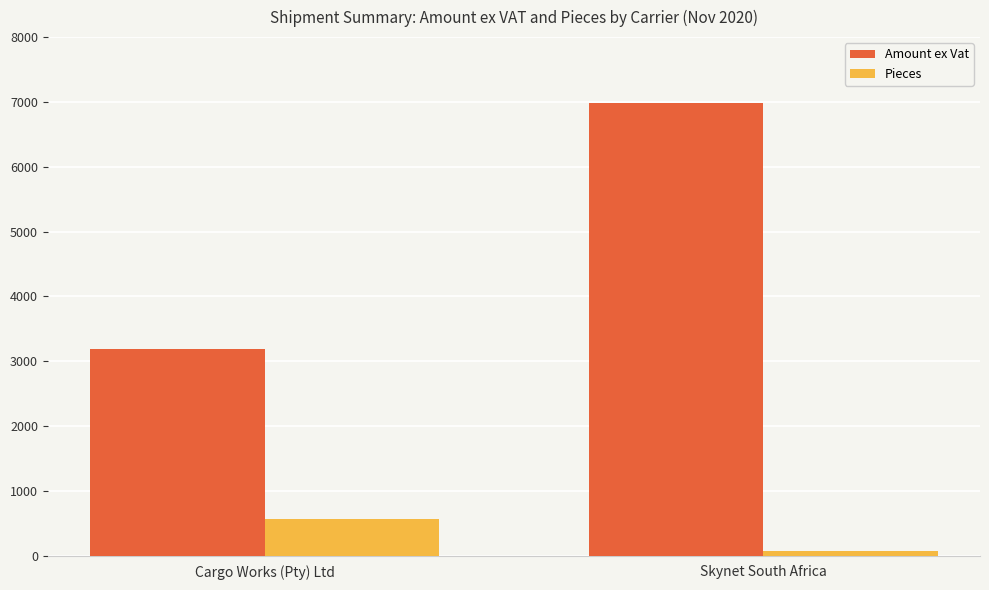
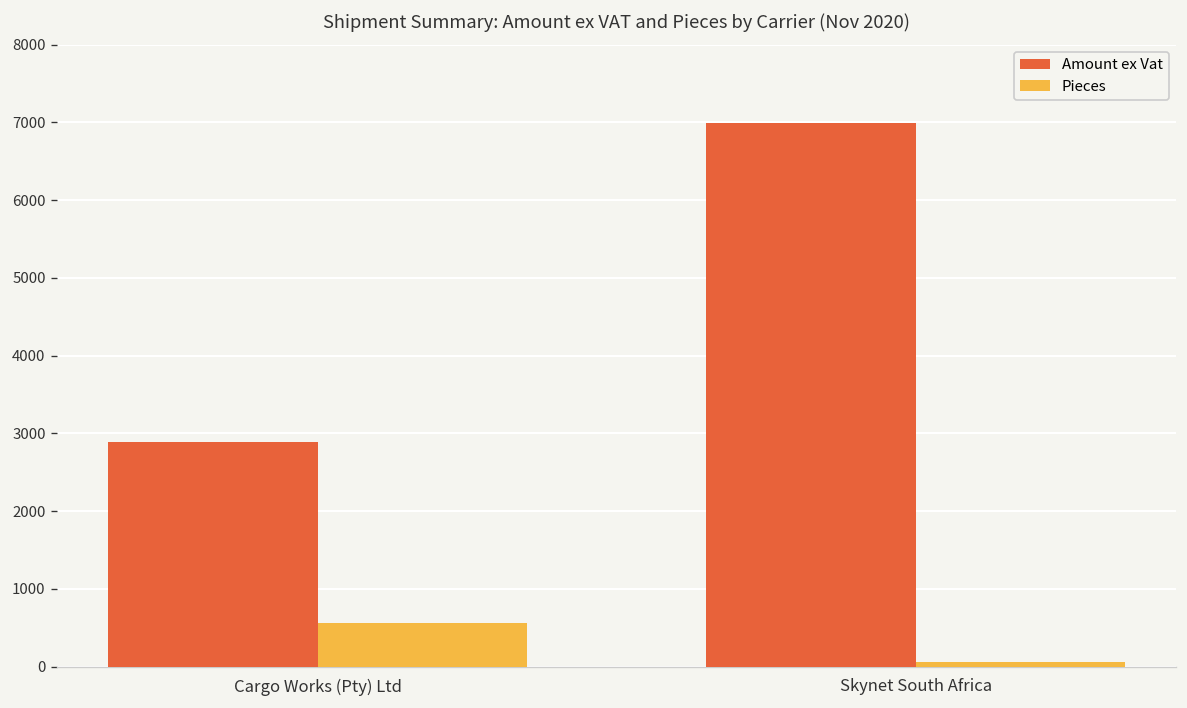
  {
    "Amount ex Vat": {
-     "Cargo Works (Pty) Ltd": 3200,
+     "Cargo Works (Pty) Ltd": 2900,
      "Skynet South Africa": 7000
    },
    "Pieces": {
      "Cargo Works (Pty) Ltd": 600,
      "Skynet South Africa": 100
    }
  }
